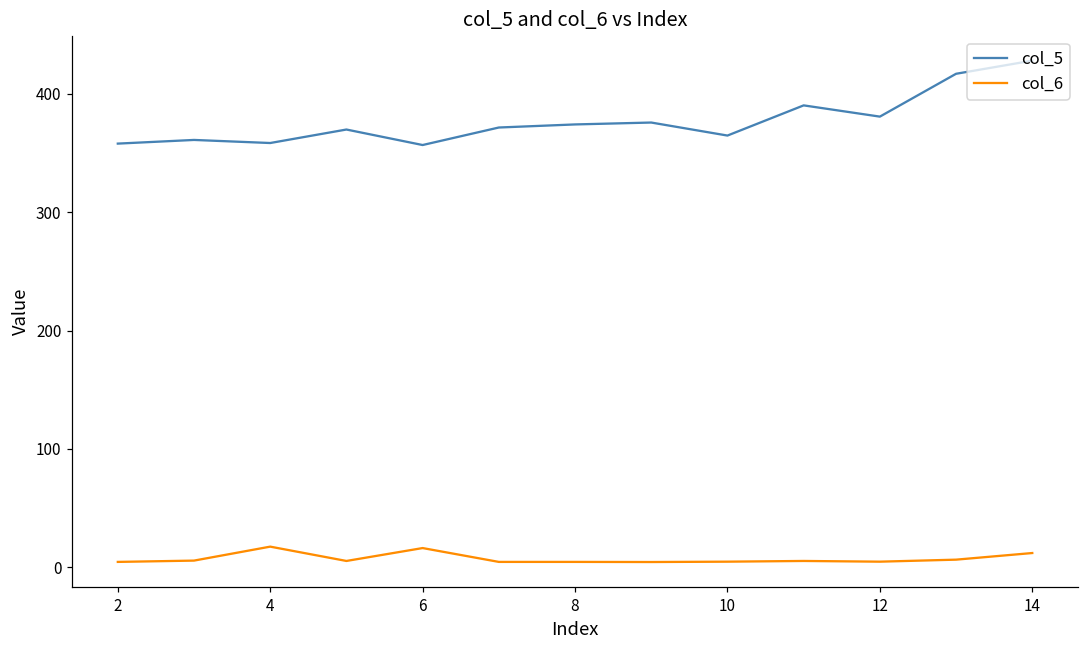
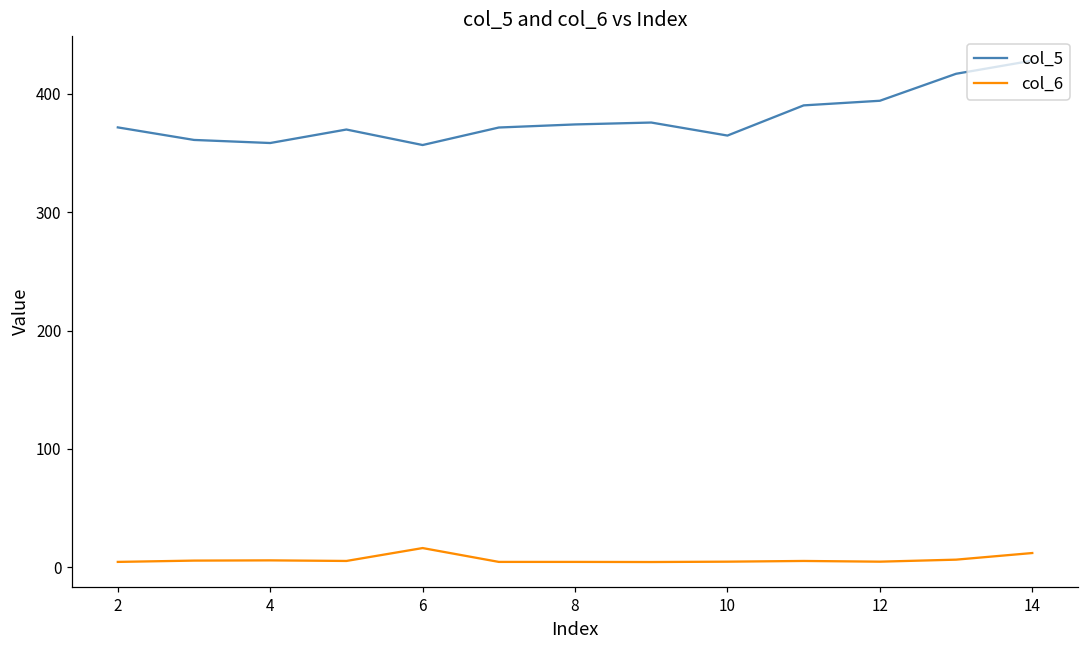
  {
    "col_5": {
-     "2": 358,
+     "2": 372,
      "4": 358,
      "6": 357,
      "8": 374,
      "10": 365,
-     "12": 381
+     "12": 394
    },
    "col_6": {
      "2": 5,
-     "4": 17,
+     "4": 6,
      "6": 16,
      "8": 5,
      "10": 5,
      "12": 5,
      "14": 12
    }
  }
